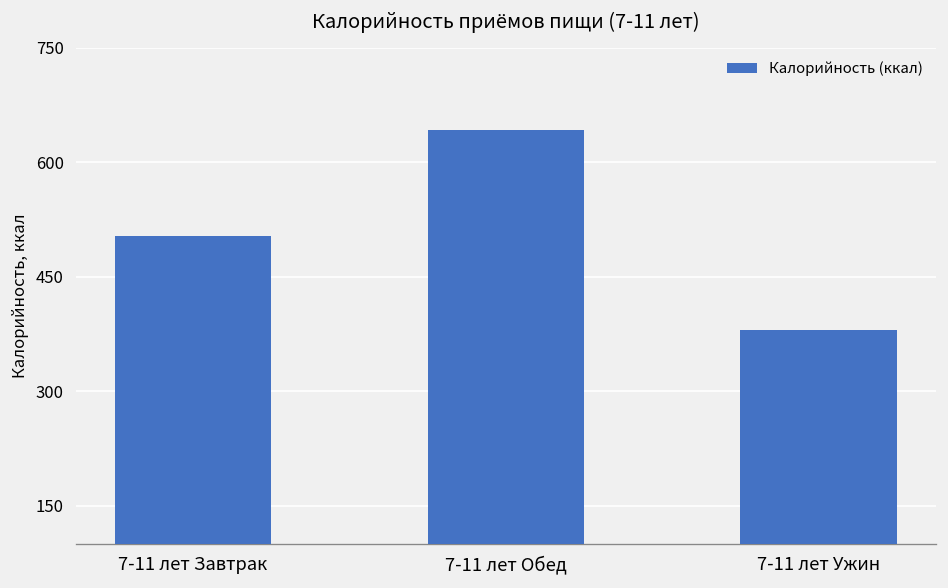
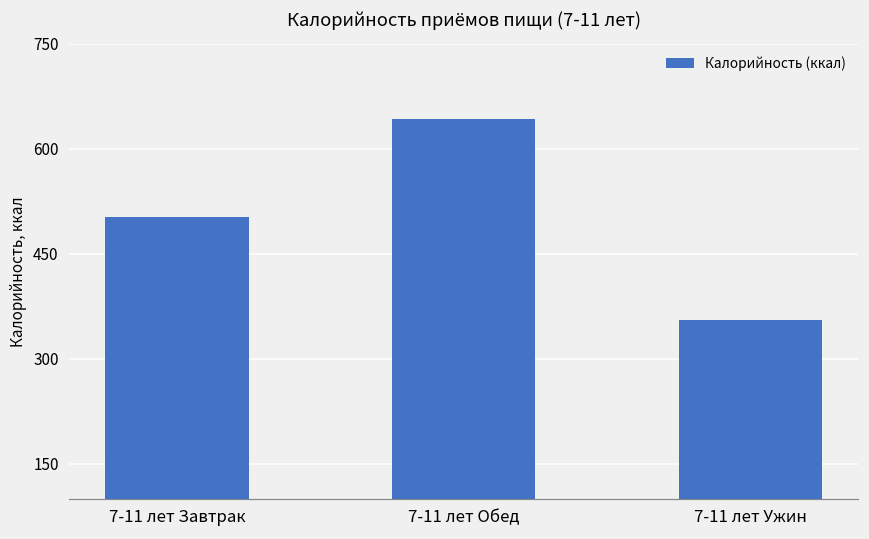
  {
    "7-11 лет Завтрак": 500,
    "7-11 лет Обед": 640,
-   "7-11 лет Ужин": 380
+   "7-11 лет Ужин": 360
  }
